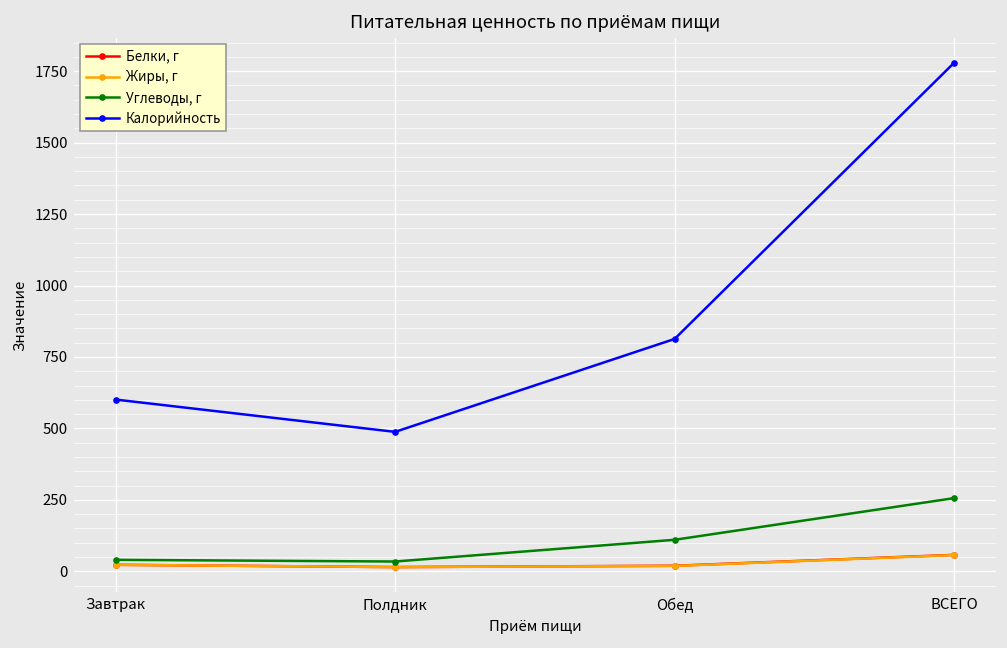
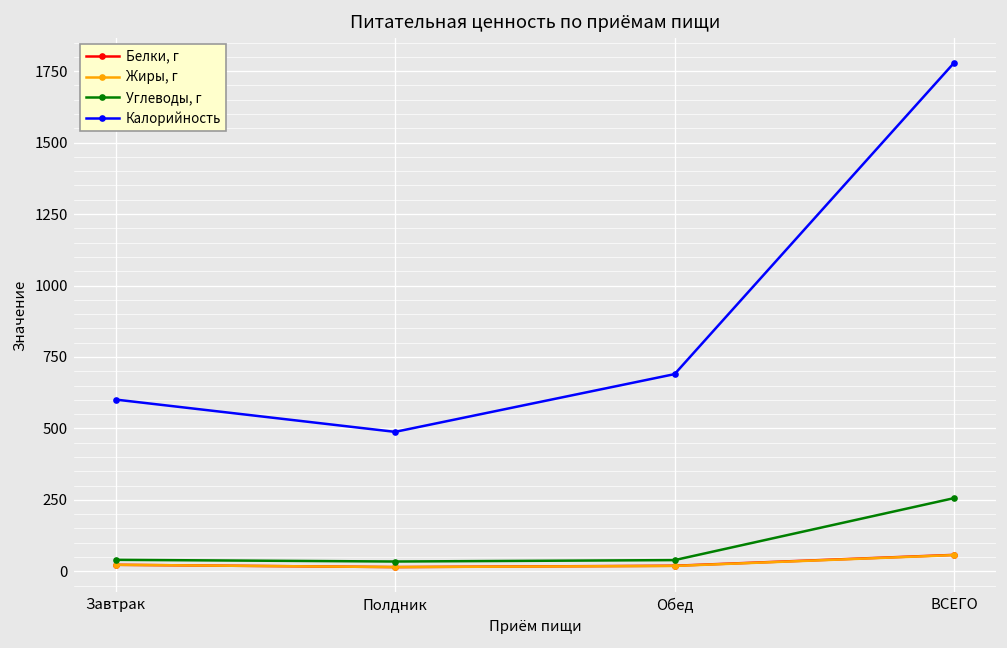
  {
    "Углеводы, г": {
      "Завтрак": 40,
      "Полдник": 30,
-     "Обед": 110,
+     "Обед": 40,
      "ВСЕГО": 260
    },
    "Калорийность": {
      "Завтрак": 600,
      "Полдник": 490,
-     "Обед": 810,
+     "Обед": 690,
      "ВСЕГО": 1780
    }
  }
